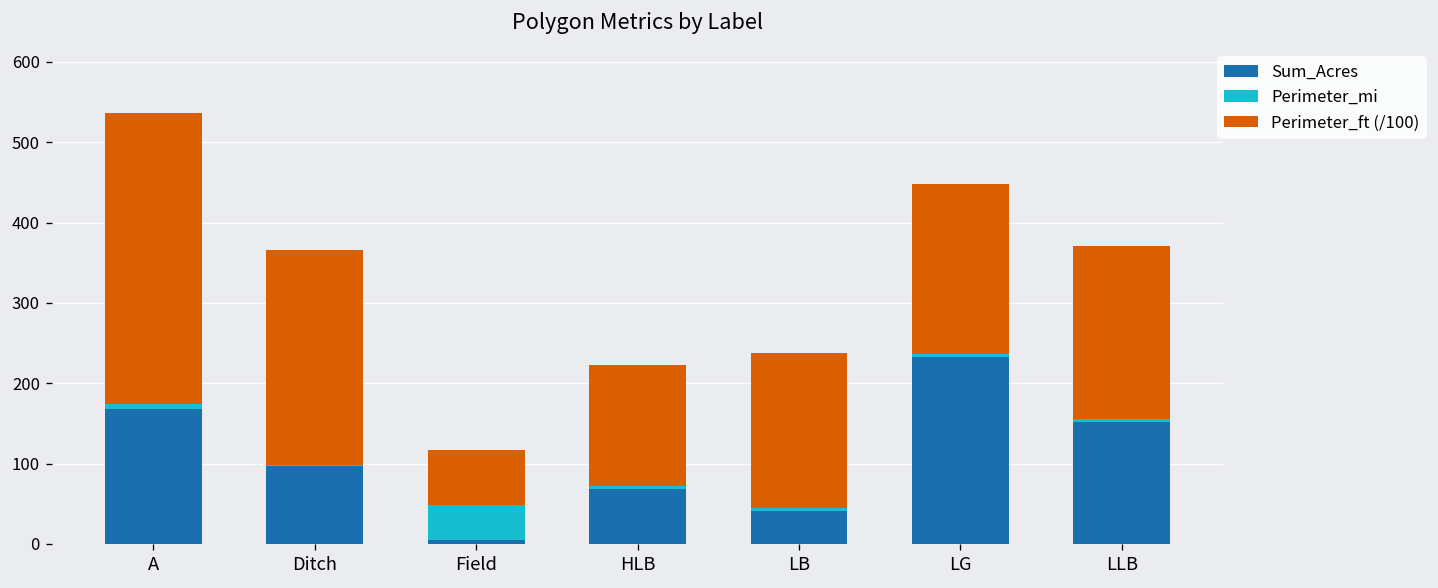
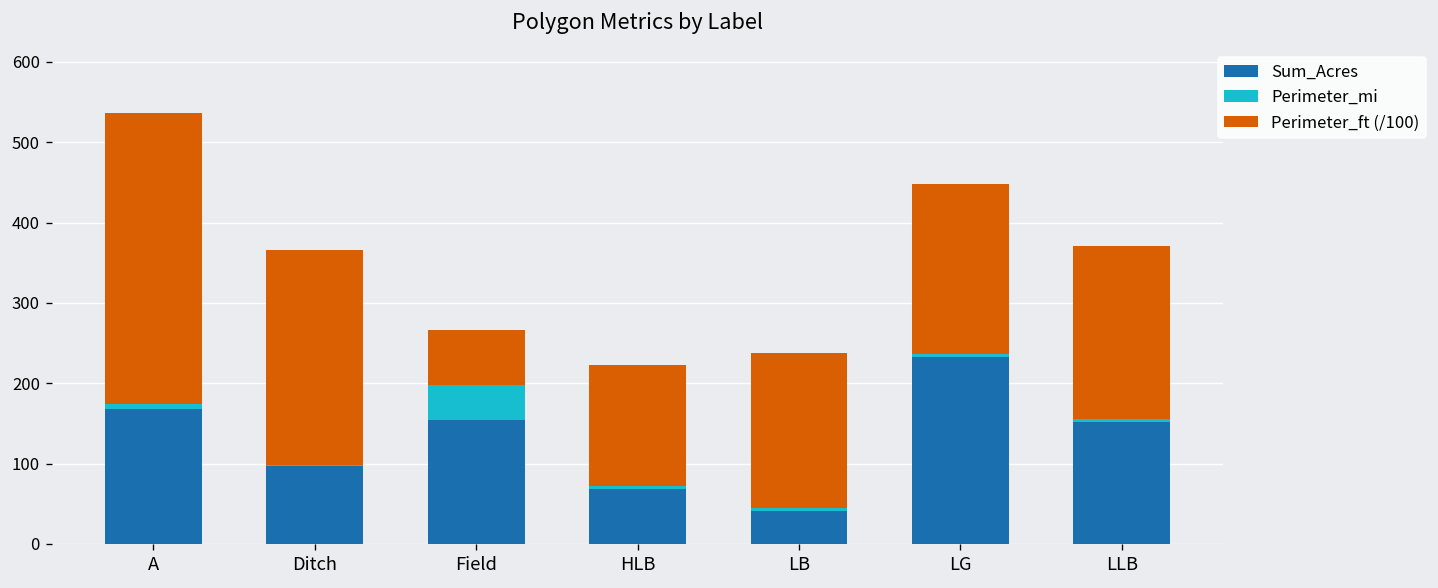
  {
    "Sum_Acres": {
      "A": 170,
      "Ditch": 100,
-     "Field": 10,
+     "Field": 150,
      "HLB": 70,
      "LB": 40,
      "LG": 230,
      "LLB": 150
    },
    "Perimeter_mi": {
      "A": 10,
      "Field": 40
    },
    "Perimeter_ft (/100)": {
      "A": 360,
      "Ditch": 270,
      "Field": 70,
      "HLB": 150,
      "LB": 190,
      "LG": 210,
      "LLB": 210
    }
  }
